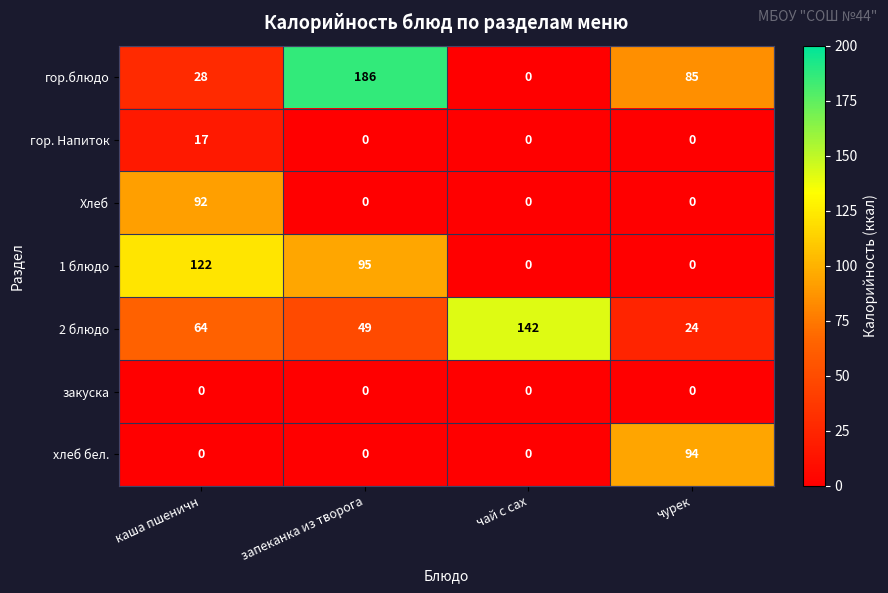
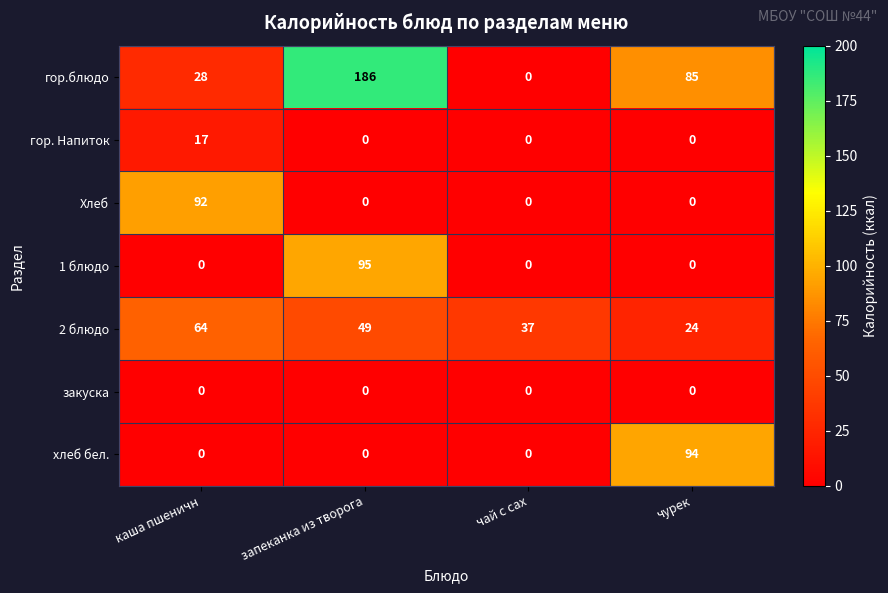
  {
    "гор.блюдо": {
      "каша пшеничн": 28,
      "запеканка из творога": 186,
      "чай с сах": 0,
      "чурек": 85
    },
    "гор. Напиток": {
      "каша пшеничн": 17,
      "запеканка из творога": 0,
      "чай с сах": 0,
      "чурек": 0
    },
    "Хлеб": {
      "каша пшеничн": 92,
      "запеканка из творога": 0,
      "чай с сах": 0,
      "чурек": 0
    },
    "1 блюдо": {
-     "каша пшеничн": 122,
+     "каша пшеничн": 0,
      "запеканка из творога": 95,
      "чай с сах": 0,
      "чурек": 0
    },
    "2 блюдо": {
      "каша пшеничн": 64,
      "запеканка из творога": 49,
-     "чай с сах": 142,
+     "чай с сах": 37,
      "чурек": 24
    },
    "закуска": {
      "каша пшеничн": 0,
      "запеканка из творога": 0,
      "чай с сах": 0,
      "чурек": 0
    },
    "хлеб бел.": {
      "каша пшеничн": 0,
      "запеканка из творога": 0,
      "чай с сах": 0,
      "чурек": 94
    }
  }
